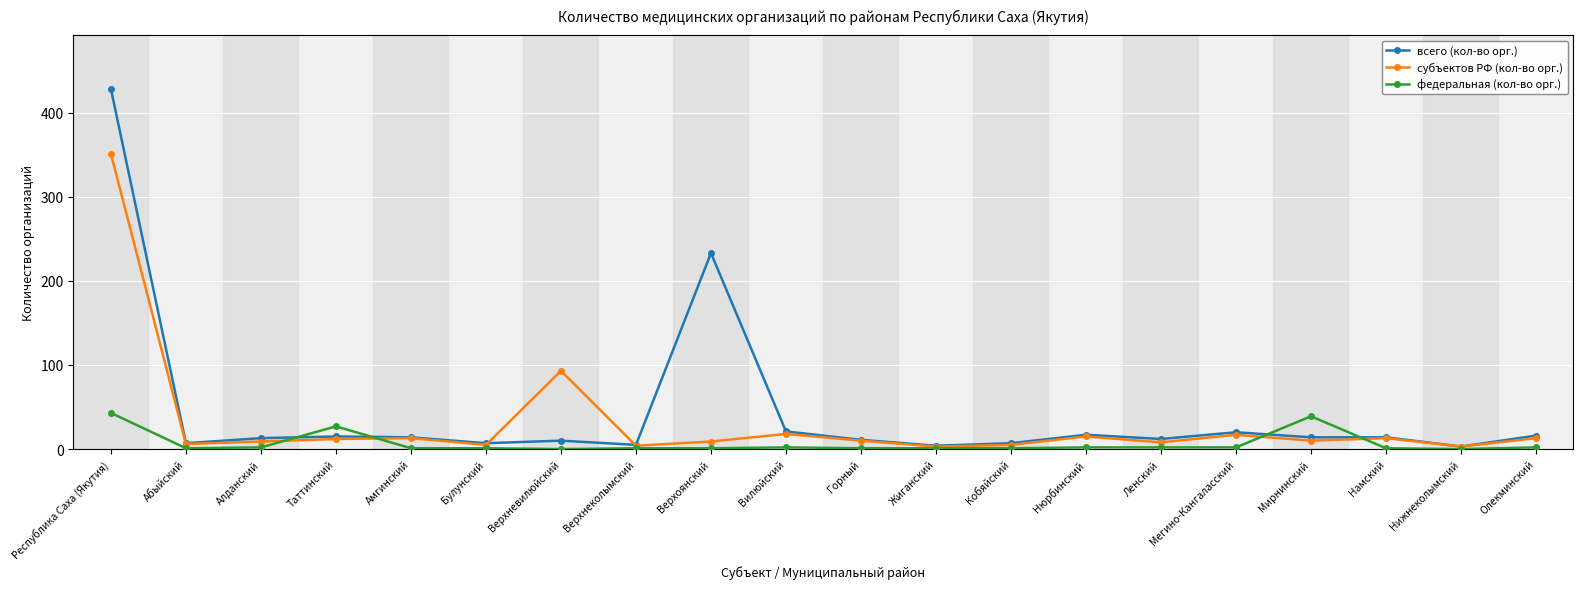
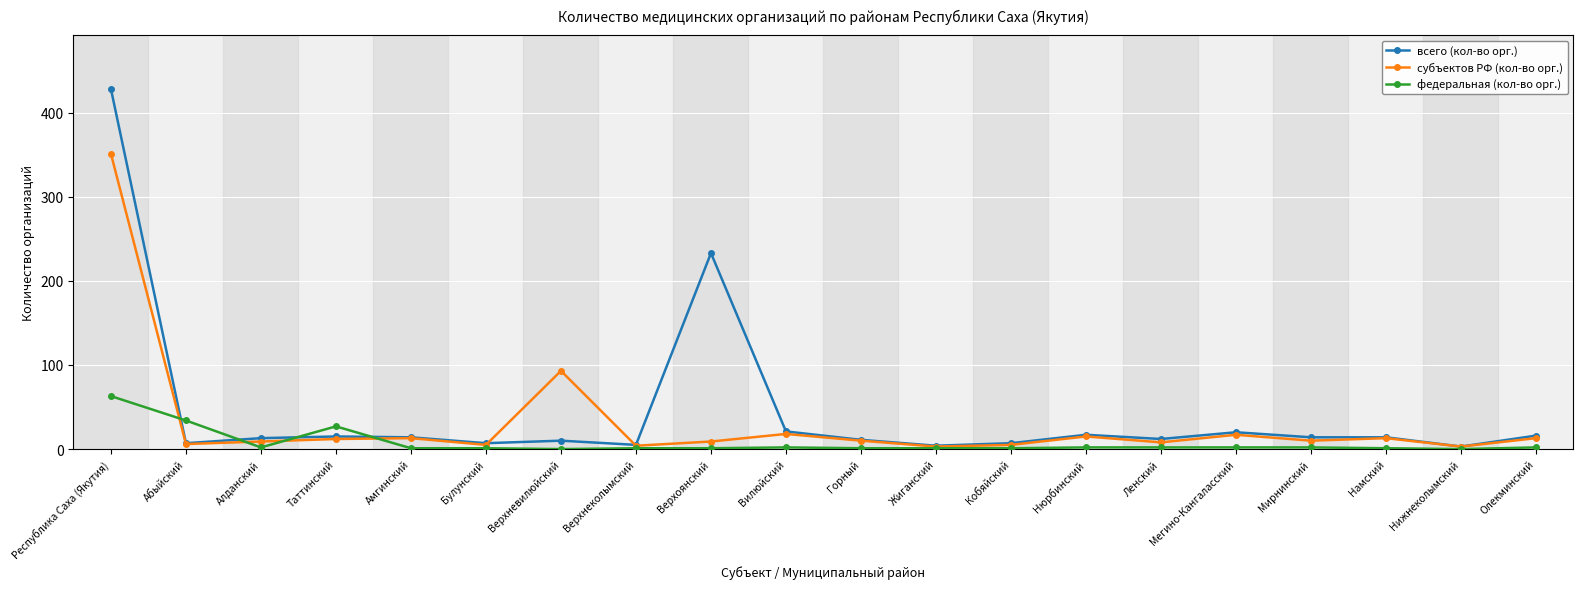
  {
    "всего (кол-во орг.)": {
      "Республика Саха (Якутия)": 430,
      "Алданский": 10,
      "Верхневилюйский": 10,
      "Верхоянский": 230,
      "Ленский": 10,
      "Мирнинский": 10
    },
    "субъектов РФ (кол-во орг.)": {
      "Республика Саха (Якутия)": 350,
      "Алданский": 10,
      "Верхневилюйский": 90,
      "Верхоянский": 10,
      "Ленский": 10,
      "Мирнинский": 10
    },
    "федеральная (кол-во орг.)": {
-     "Республика Саха (Якутия)": 40,
-     "Абыйский": 0,
+     "Республика Саха (Якутия)": 60,
+     "Абыйский": 30,
      "Алданский": 0,
      "Таттинский": 30,
      "Амгинский": 0,
      "Булунский": 0,
      "Верхневилюйский": 0,
      "Верхоянский": 0,
      "Вилюйский": 0,
      "Горный": 0,
      "Кобяйский": 0,
      "Нюрбинский": 0,
      "Ленский": 0,
      "Мегино-Кангаласский": 0,
-     "Мирнинский": 40,
+     "Мирнинский": 0,
      "Намский": 0,
      "Олекминский": 0
    }
  }
